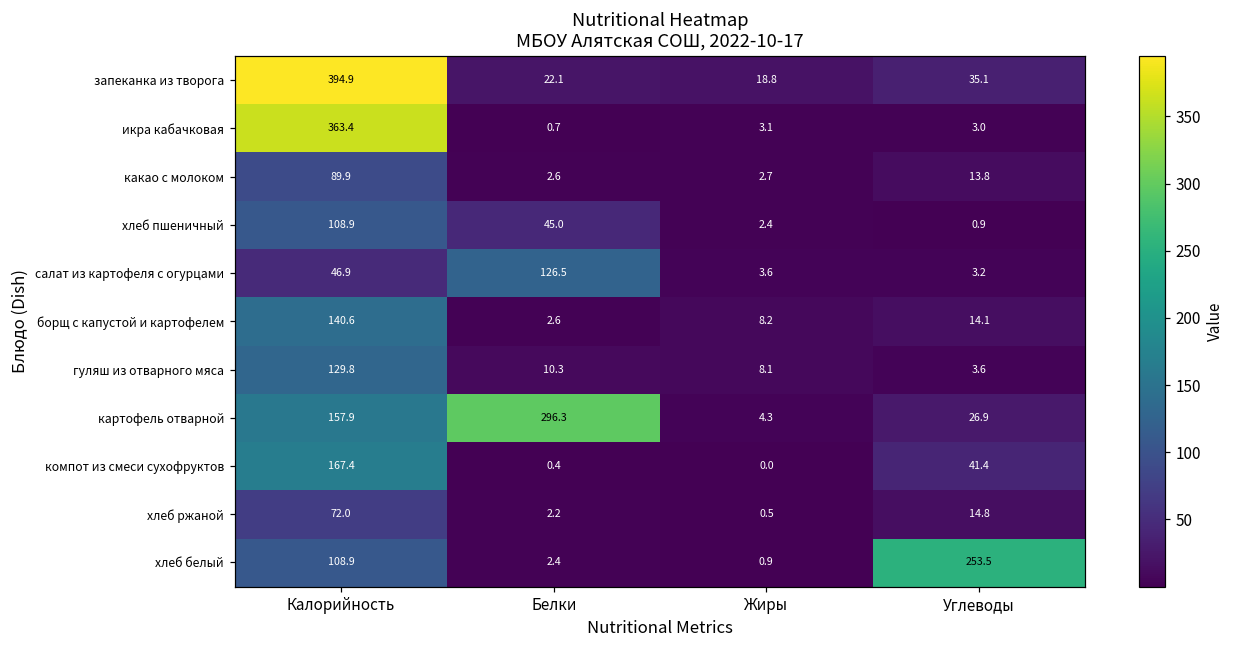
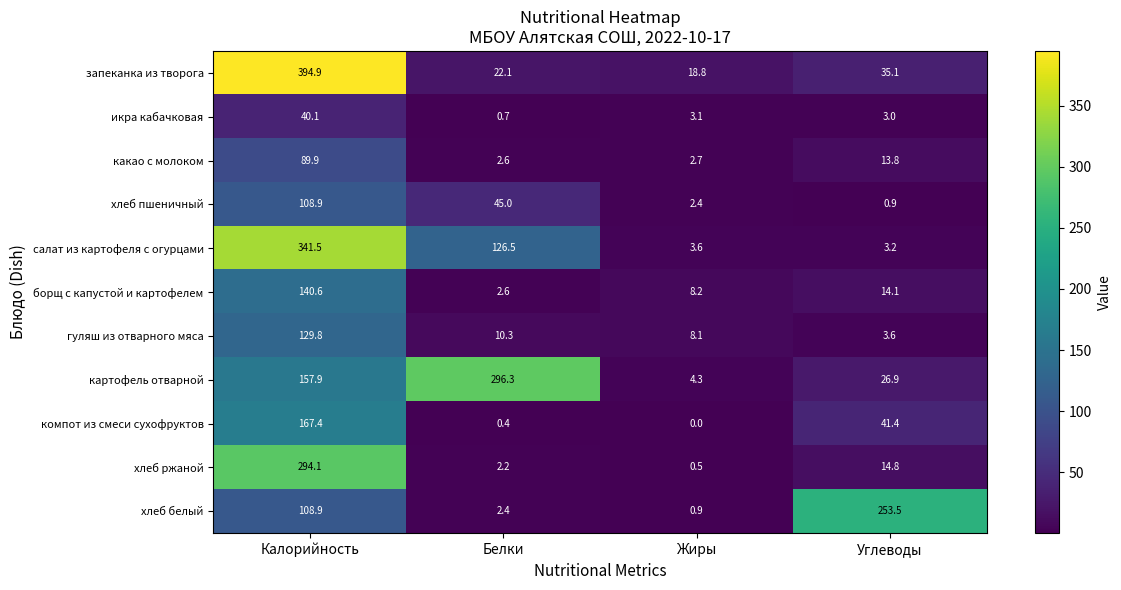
  {
    "запеканка из творога": {
      "Калорийность": 394.9,
      "Белки": 22.1,
      "Жиры": 18.8,
      "Углеводы": 35.1
    },
    "икра кабачковая": {
-     "Калорийность": 363.4,
+     "Калорийность": 40.1,
      "Белки": 0.7,
      "Жиры": 3.1,
      "Углеводы": 3.0
    },
    "какао с молоком": {
      "Калорийность": 89.9,
      "Белки": 2.6,
      "Жиры": 2.7,
      "Углеводы": 13.8
    },
    "хлеб пшеничный": {
      "Калорийность": 108.9,
      "Белки": 45.0,
      "Жиры": 2.4,
      "Углеводы": 0.9
    },
    "салат из картофеля с огурцами": {
-     "Калорийность": 46.9,
+     "Калорийность": 341.5,
      "Белки": 126.5,
      "Жиры": 3.6,
      "Углеводы": 3.2
    },
    "борщ с капустой и картофелем": {
      "Калорийность": 140.6,
      "Белки": 2.6,
      "Жиры": 8.2,
      "Углеводы": 14.1
    },
    "гуляш из отварного мяса": {
      "Калорийность": 129.8,
      "Белки": 10.3,
      "Жиры": 8.1,
      "Углеводы": 3.6
    },
    "картофель отварной": {
      "Калорийность": 157.9,
      "Белки": 296.3,
      "Жиры": 4.3,
      "Углеводы": 26.9
    },
    "компот из смеси сухофруктов": {
      "Калорийность": 167.4,
      "Белки": 0.4,
      "Жиры": 0.0,
      "Углеводы": 41.4
    },
    "хлеб ржаной": {
-     "Калорийность": 72.0,
+     "Калорийность": 294.1,
      "Белки": 2.2,
      "Жиры": 0.5,
      "Углеводы": 14.8
    },
    "хлеб белый": {
      "Калорийность": 108.9,
      "Белки": 2.4,
      "Жиры": 0.9,
      "Углеводы": 253.5
    }
  }
